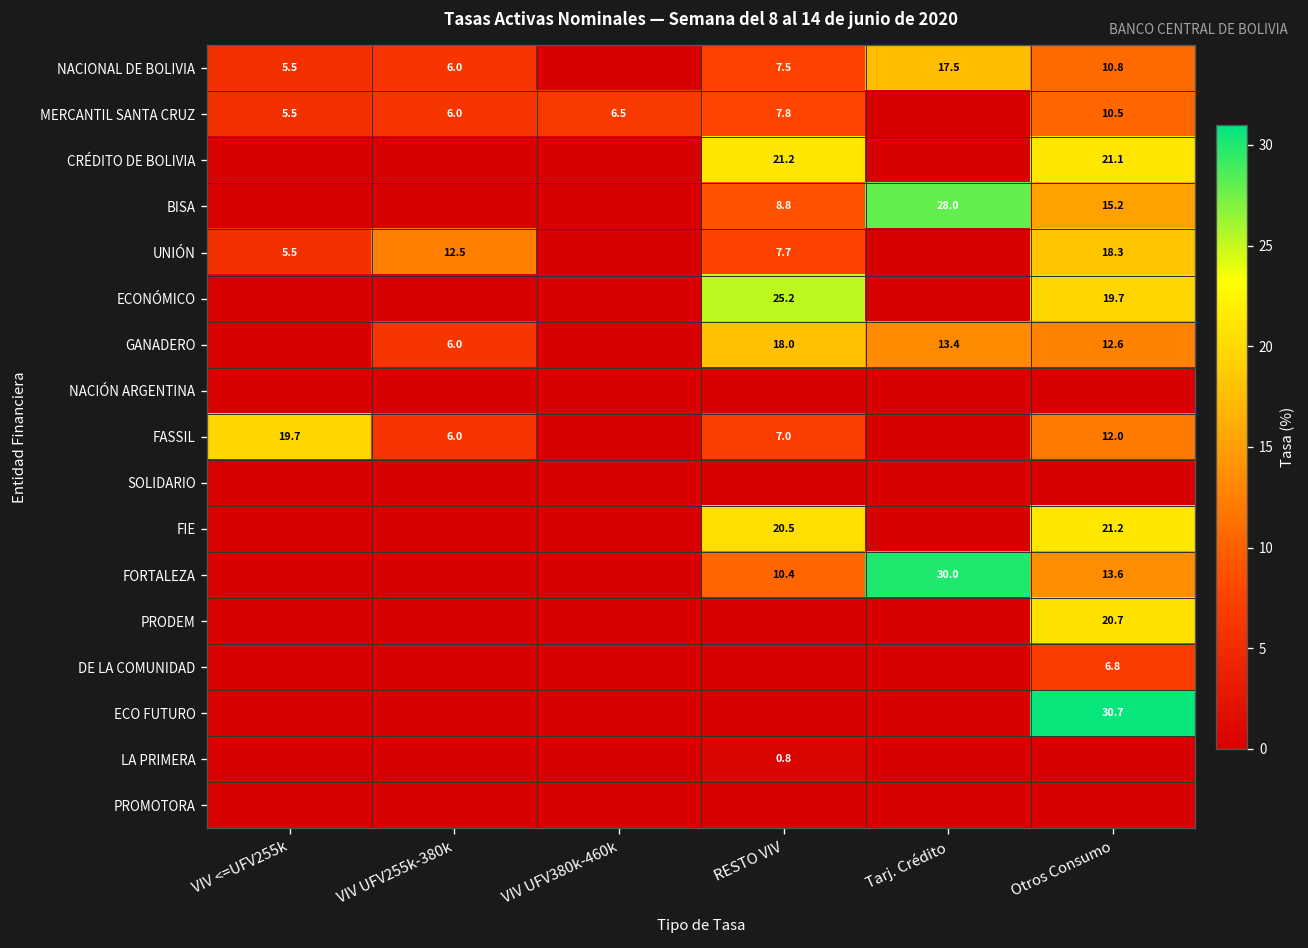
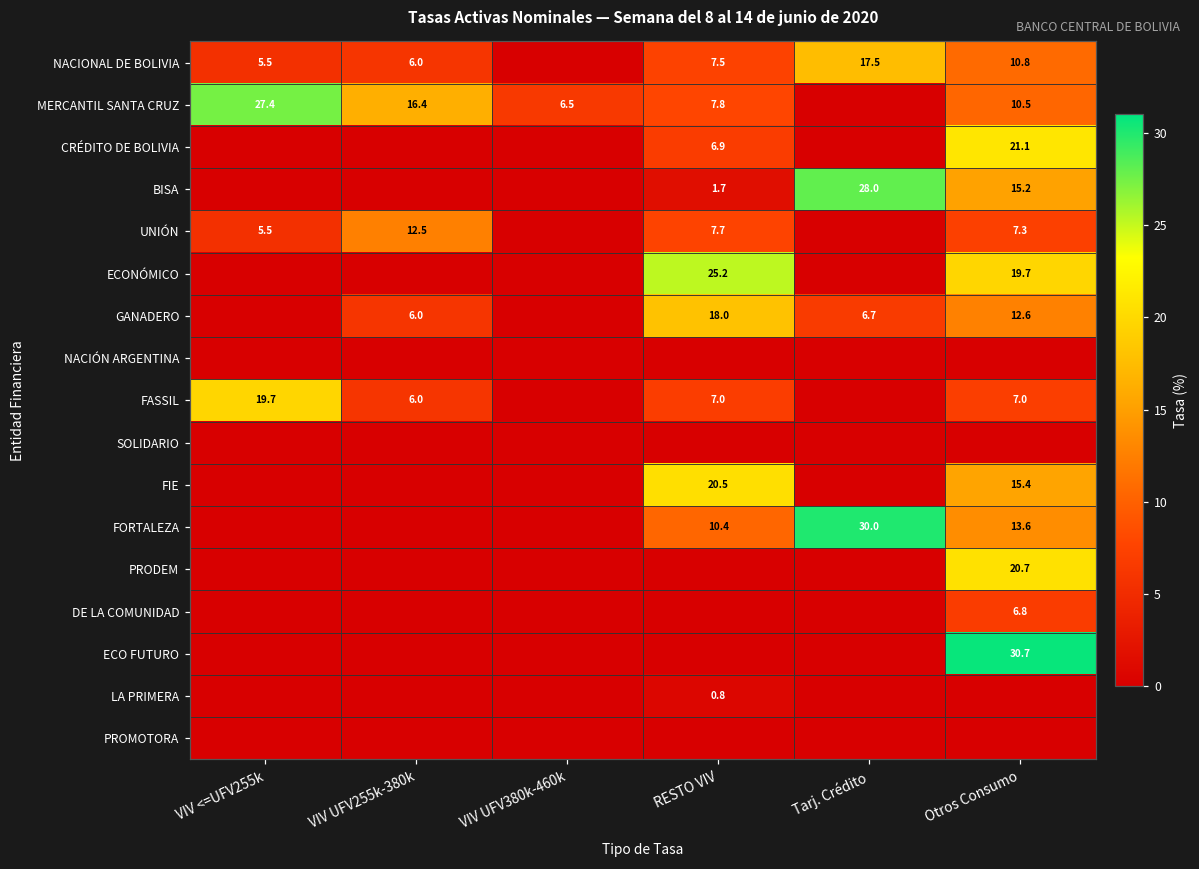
  {
    "NACIONAL DE BOLIVIA": {
      "VIV <=UFV255k": 5.5,
      "VIV UFV255k-380k": 6.0,
      "RESTO VIV": 7.5,
      "Tarj. Crédito": 17.5,
      "Otros Consumo": 10.8
    },
    "MERCANTIL SANTA CRUZ": {
-     "VIV <=UFV255k": 5.5,
-     "VIV UFV255k-380k": 6.0,
+     "VIV <=UFV255k": 27.4,
+     "VIV UFV255k-380k": 16.4,
      "VIV UFV380k-460k": 6.5,
      "RESTO VIV": 7.8,
      "Otros Consumo": 10.5
    },
    "CRÉDITO DE BOLIVIA": {
-     "RESTO VIV": 21.2,
+     "RESTO VIV": 6.9,
      "Otros Consumo": 21.1
    },
    "BISA": {
-     "RESTO VIV": 8.8,
+     "RESTO VIV": 1.7,
      "Tarj. Crédito": 28.0,
      "Otros Consumo": 15.2
    },
    "UNIÓN": {
      "VIV <=UFV255k": 5.5,
      "VIV UFV255k-380k": 12.5,
      "RESTO VIV": 7.7,
-     "Otros Consumo": 18.3
+     "Otros Consumo": 7.3
    },
    "ECONÓMICO": {
      "RESTO VIV": 25.2,
      "Otros Consumo": 19.7
    },
    "GANADERO": {
      "VIV UFV255k-380k": 6.0,
      "RESTO VIV": 18.0,
-     "Tarj. Crédito": 13.4,
+     "Tarj. Crédito": 6.7,
      "Otros Consumo": 12.6
    },
    "FASSIL": {
      "VIV <=UFV255k": 19.7,
      "VIV UFV255k-380k": 6.0,
      "RESTO VIV": 7.0,
-     "Otros Consumo": 12.0
+     "Otros Consumo": 7.0
    },
    "FIE": {
      "RESTO VIV": 20.5,
-     "Otros Consumo": 21.2
+     "Otros Consumo": 15.4
    },
    "FORTALEZA": {
      "RESTO VIV": 10.4,
      "Tarj. Crédito": 30.0,
      "Otros Consumo": 13.6
    },
    "PRODEM": {
      "Otros Consumo": 20.7
    },
    "DE LA COMUNIDAD": {
      "Otros Consumo": 6.8
    },
    "ECO FUTURO": {
      "Otros Consumo": 30.7
    },
    "LA PRIMERA": {
      "RESTO VIV": 0.8
    }
  }
